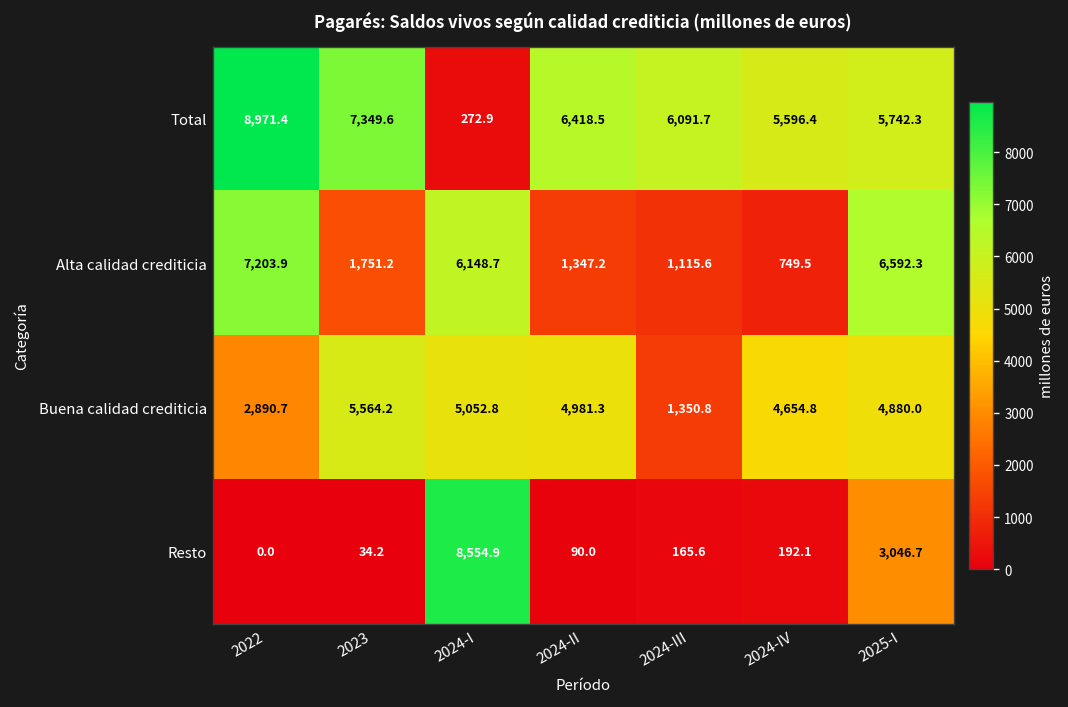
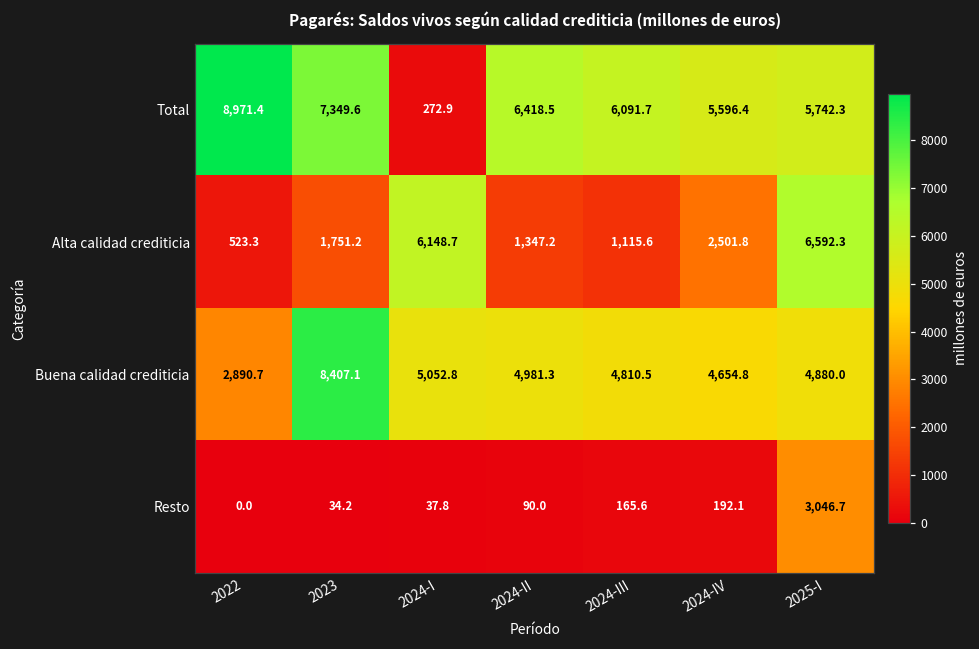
  {
    "Total": {
      "2022": "8,971.4",
      "2023": "7,349.6",
      "2024-I": "272.9",
      "2024-II": "6,418.5",
      "2024-III": "6,091.7",
      "2024-IV": "5,596.4",
      "2025-I": "5,742.3"
    },
    "Alta calidad crediticia": {
-     "2022": "7,203.9",
+     "2022": "523.3",
      "2023": "1,751.2",
      "2024-I": "6,148.7",
      "2024-II": "1,347.2",
      "2024-III": "1,115.6",
-     "2024-IV": "749.5",
+     "2024-IV": "2,501.8",
      "2025-I": "6,592.3"
    },
    "Buena calidad crediticia": {
      "2022": "2,890.7",
-     "2023": "5,564.2",
+     "2023": "8,407.1",
      "2024-I": "5,052.8",
      "2024-II": "4,981.3",
-     "2024-III": "1,350.8",
+     "2024-III": "4,810.5",
      "2024-IV": "4,654.8",
      "2025-I": "4,880.0"
    },
    "Resto": {
      "2022": "0.0",
      "2023": "34.2",
-     "2024-I": "8,554.9",
+     "2024-I": "37.8",
      "2024-II": "90.0",
      "2024-III": "165.6",
      "2024-IV": "192.1",
      "2025-I": "3,046.7"
    }
  }
